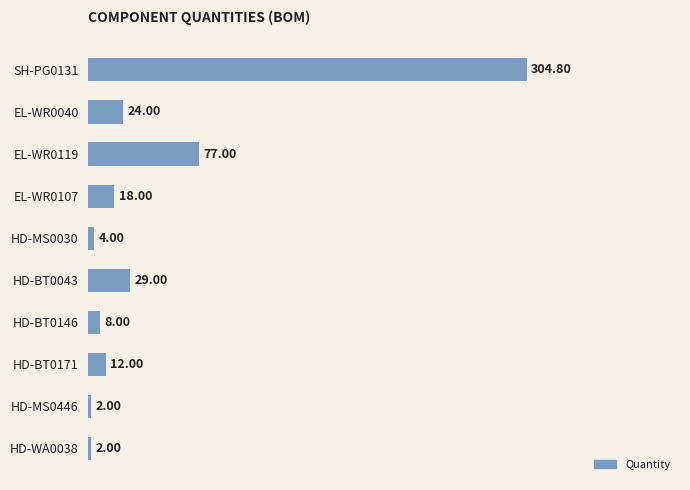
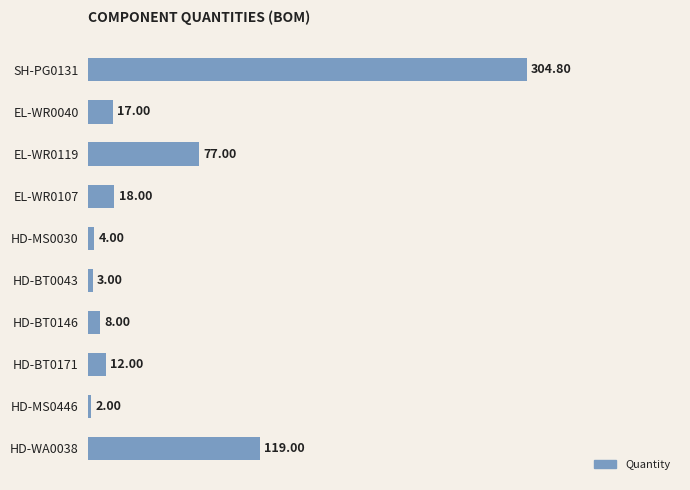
  {
    "SH-PG0131": 304.80,
-   "EL-WR0040": 24.00,
+   "EL-WR0040": 17.00,
    "EL-WR0119": 77.00,
    "EL-WR0107": 18.00,
    "HD-MS0030": 4.00,
-   "HD-BT0043": 29.00,
+   "HD-BT0043": 3.00,
    "HD-BT0146": 8.00,
    "HD-BT0171": 12.00,
    "HD-MS0446": 2.00,
-   "HD-WA0038": 2.00
+   "HD-WA0038": 119.00
  }
